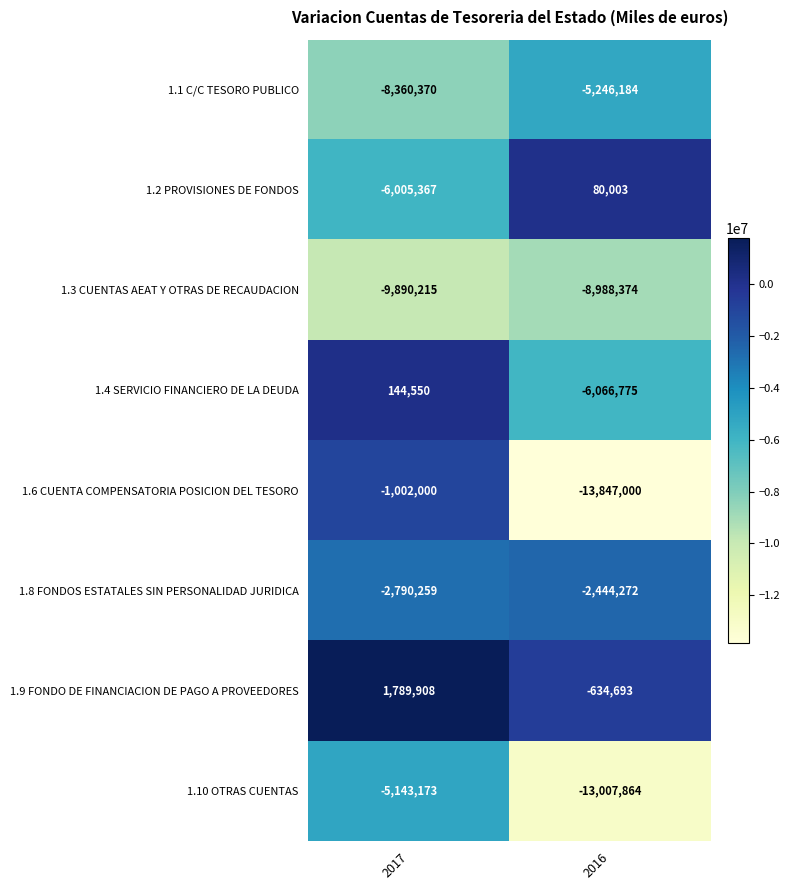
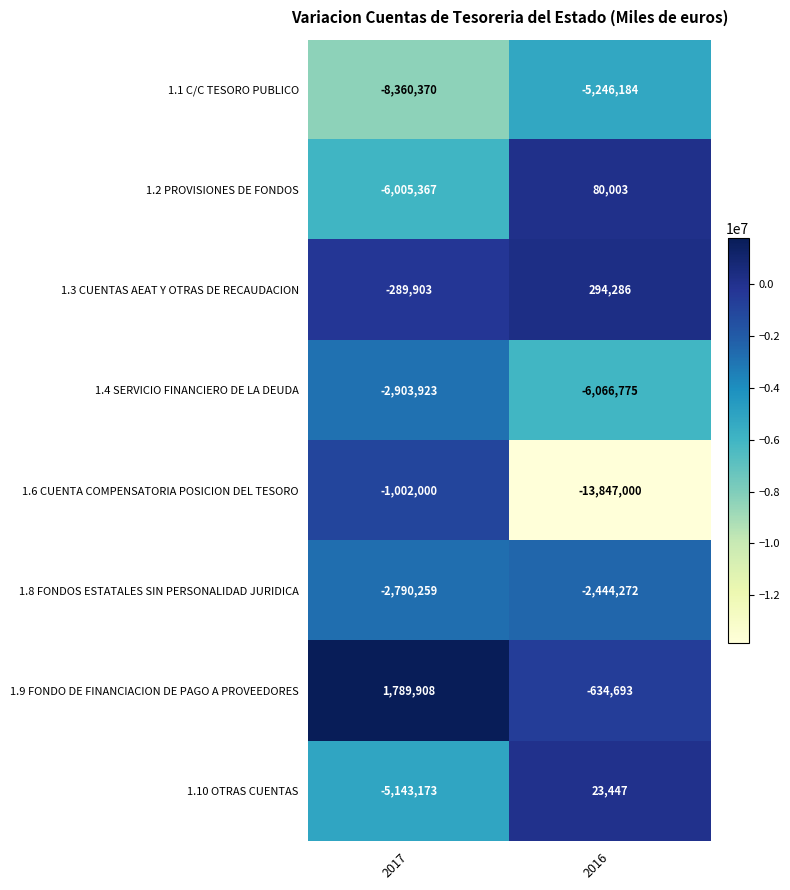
  {
    "1.1 C/C TESORO PUBLICO": {
      "2017": "-8,360,370",
      "2016": "-5,246,184"
    },
    "1.2 PROVISIONES DE FONDOS": {
      "2017": "-6,005,367",
      "2016": "80,003"
    },
    "1.3 CUENTAS AEAT Y OTRAS DE RECAUDACION": {
-     "2017": "-9,890,215",
-     "2016": "-8,988,374"
+     "2017": "-289,903",
+     "2016": "294,286"
    },
    "1.4 SERVICIO FINANCIERO DE LA DEUDA": {
-     "2017": "144,550",
+     "2017": "-2,903,923",
      "2016": "-6,066,775"
    },
    "1.6 CUENTA COMPENSATORIA POSICION DEL TESORO": {
      "2017": "-1,002,000",
      "2016": "-13,847,000"
    },
    "1.8 FONDOS ESTATALES SIN PERSONALIDAD JURIDICA": {
      "2017": "-2,790,259",
      "2016": "-2,444,272"
    },
    "1.9 FONDO DE FINANCIACION DE PAGO A PROVEEDORES": {
      "2017": "1,789,908",
      "2016": "-634,693"
    },
    "1.10 OTRAS CUENTAS": {
      "2017": "-5,143,173",
-     "2016": "-13,007,864"
+     "2016": "23,447"
    }
  }
